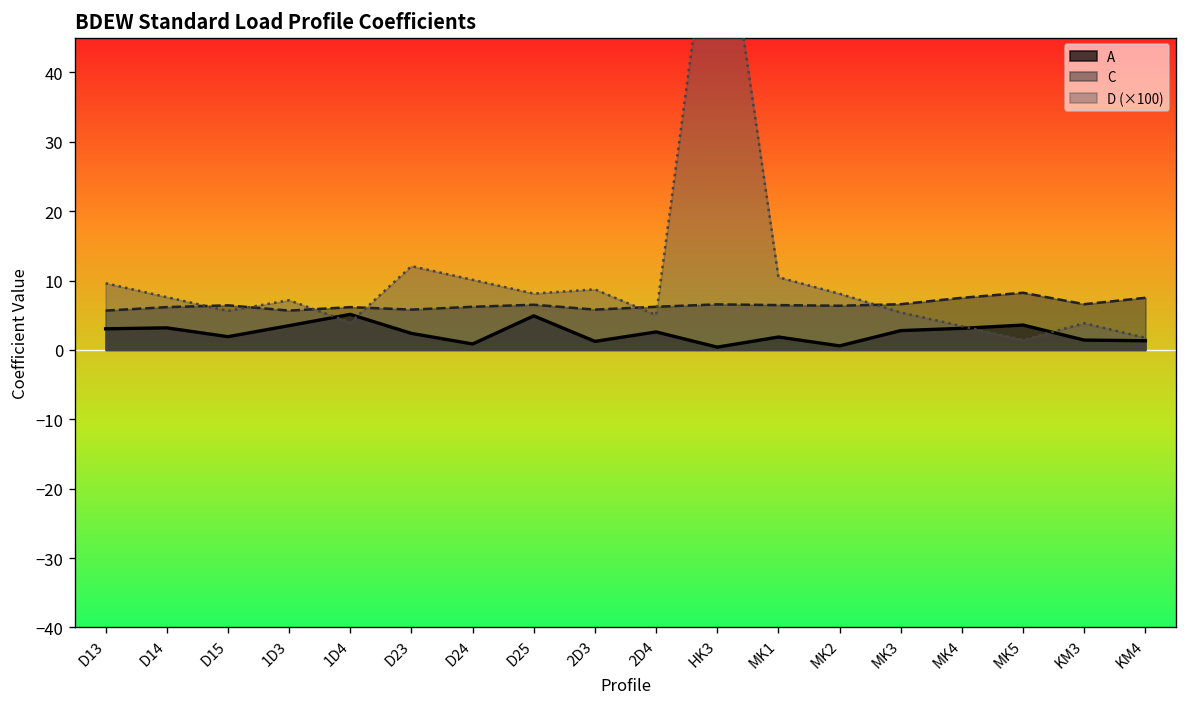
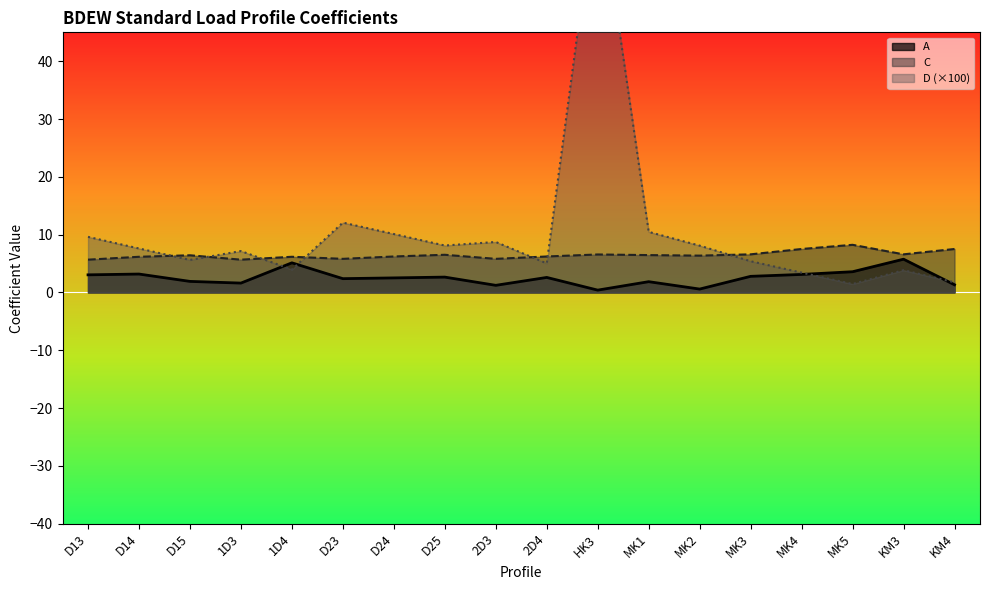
  {
    "A": {
      "D13": 3,
      "D14": 3,
      "D15": 2,
-     "1D3": 4,
+     "1D3": 2,
      "1D4": 5,
      "D23": 2,
-     "D24": 1,
-     "D25": 5,
+     "D24": 3,
+     "D25": 3,
      "2D3": 1,
      "2D4": 3,
      "HK3": 0,
      "MK1": 2,
      "MK2": 1,
      "MK3": 3,
      "MK5": 4,
-     "KM3": 1
+     "KM3": 6
    }
  }
